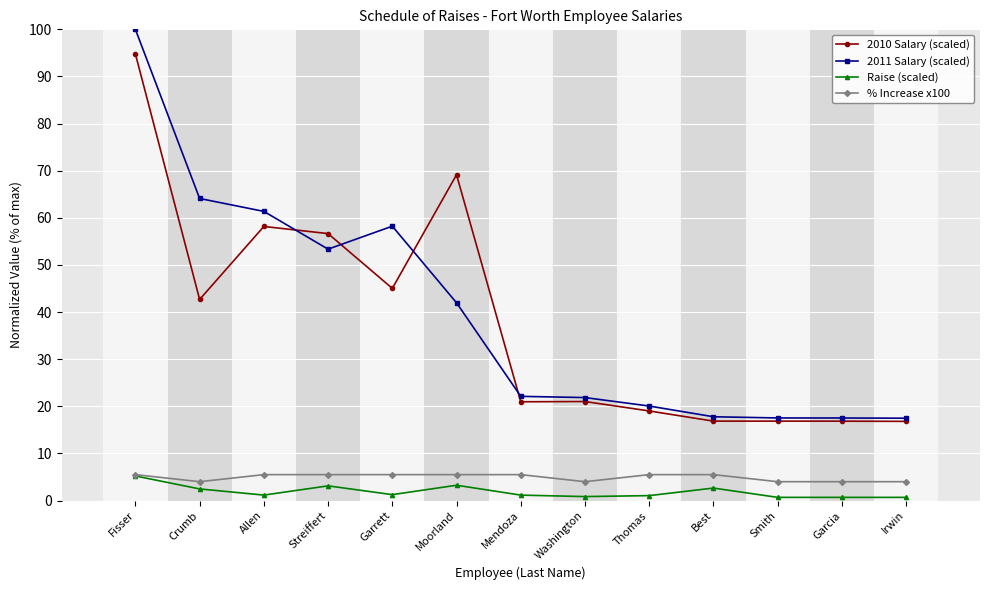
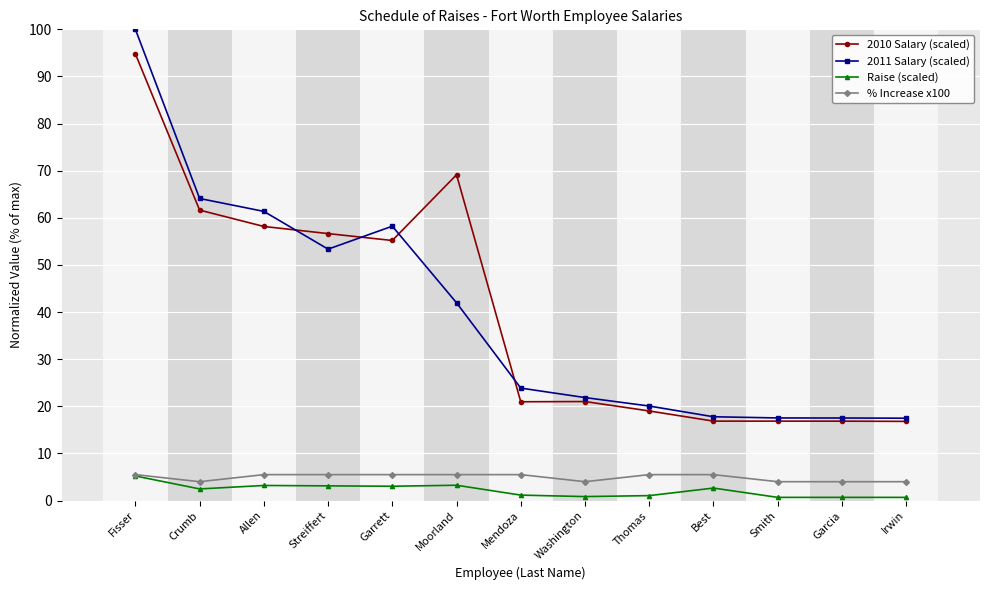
  {
    "2010 Salary (scaled)": {
      "Fisser": 95,
-     "Crumb": 43,
+     "Crumb": 62,
      "Allen": 58,
      "Streiffert": 57,
-     "Garrett": 45,
+     "Garrett": 55,
      "Moorland": 69,
      "Mendoza": 21,
      "Washington": 21,
      "Thomas": 19,
      "Best": 17,
      "Smith": 17,
      "Garcia": 17,
      "Irwin": 17
    },
    "2011 Salary (scaled)": {
      "Fisser": 100,
      "Crumb": 64,
      "Allen": 61,
      "Streiffert": 53,
      "Garrett": 58,
      "Moorland": 42,
-     "Mendoza": 22,
+     "Mendoza": 24,
      "Washington": 22,
      "Thomas": 20,
      "Best": 18,
      "Smith": 18,
      "Garcia": 18,
      "Irwin": 17
    },
    "Raise (scaled)": {
      "Crumb": 2,
-     "Allen": 1,
+     "Allen": 3,
      "Streiffert": 3,
-     "Garrett": 1,
+     "Garrett": 3,
      "Moorland": 3,
      "Mendoza": 1,
      "Washington": 1,
      "Thomas": 1,
      "Best": 3,
      "Smith": 1,
      "Garcia": 1,
      "Irwin": 1
    },
    "% Increase x100": {
      "Crumb": 4,
      "Allen": 6,
      "Streiffert": 6,
      "Garrett": 6,
      "Moorland": 6,
      "Mendoza": 6,
      "Washington": 4,
      "Thomas": 6,
      "Best": 6,
      "Smith": 4,
      "Garcia": 4,
      "Irwin": 4
    }
  }
